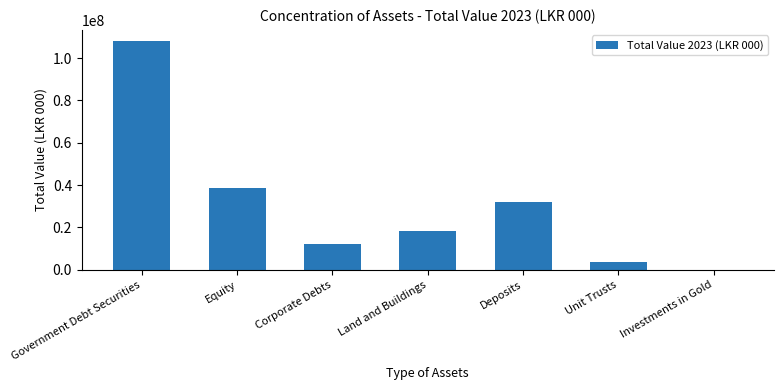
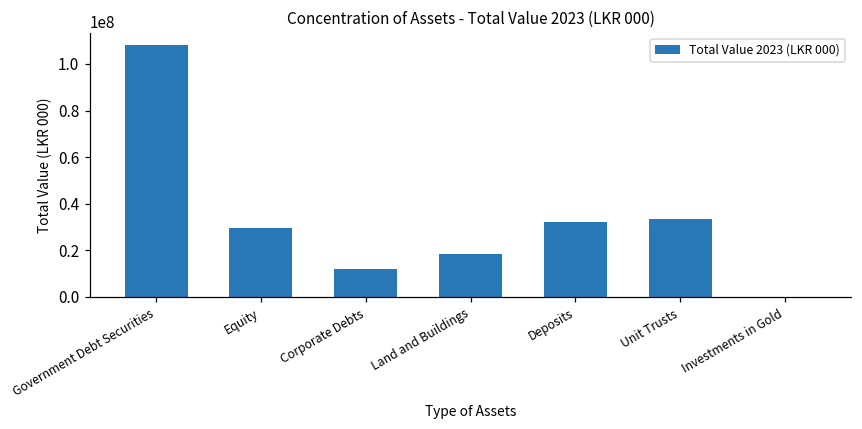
  {
    "Government Debt Securities": 108000000,
-   "Equity": 39000000,
+   "Equity": 29000000,
    "Corporate Debts": 12000000,
    "Land and Buildings": 18000000,
    "Deposits": 32000000,
-   "Unit Trusts": 4000000
+   "Unit Trusts": 33000000
  }
